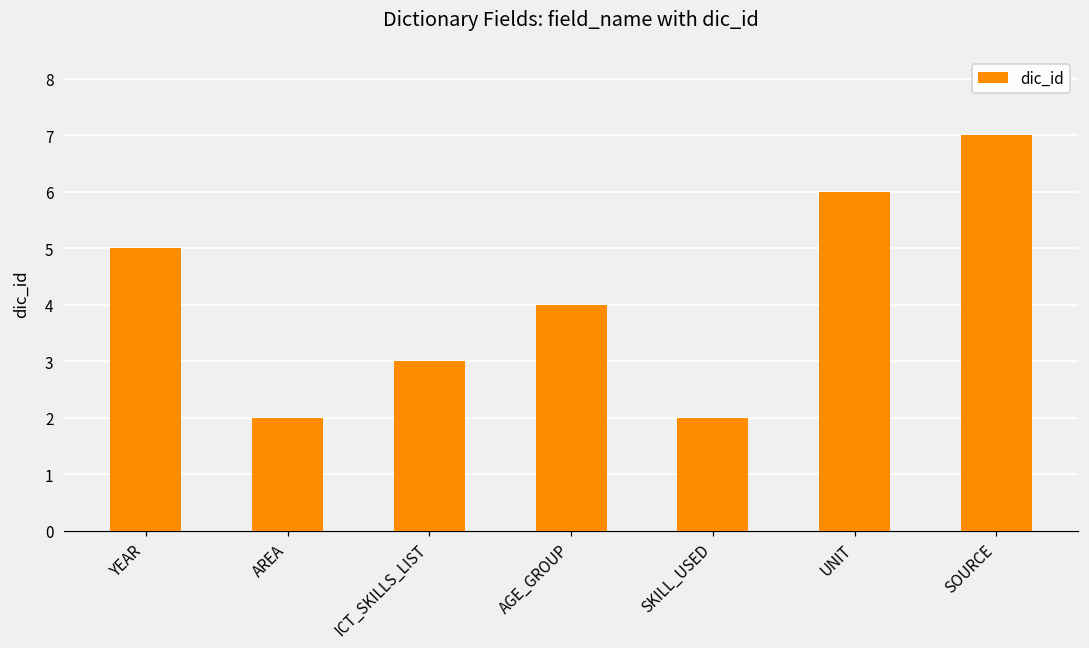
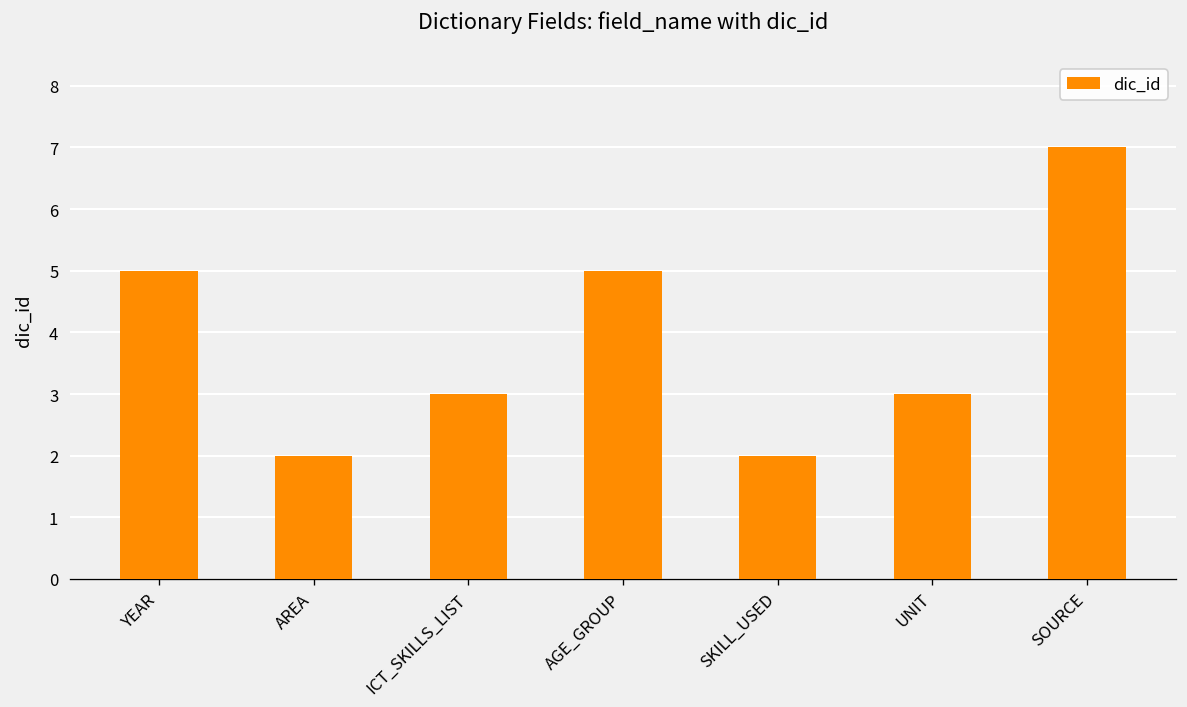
  {
    "YEAR": 5,
    "AREA": 2,
    "ICT_SKILLS_LIST": 3,
-   "AGE_GROUP": 4,
+   "AGE_GROUP": 5,
    "SKILL_USED": 2,
-   "UNIT": 6,
+   "UNIT": 3,
    "SOURCE": 7
  }
